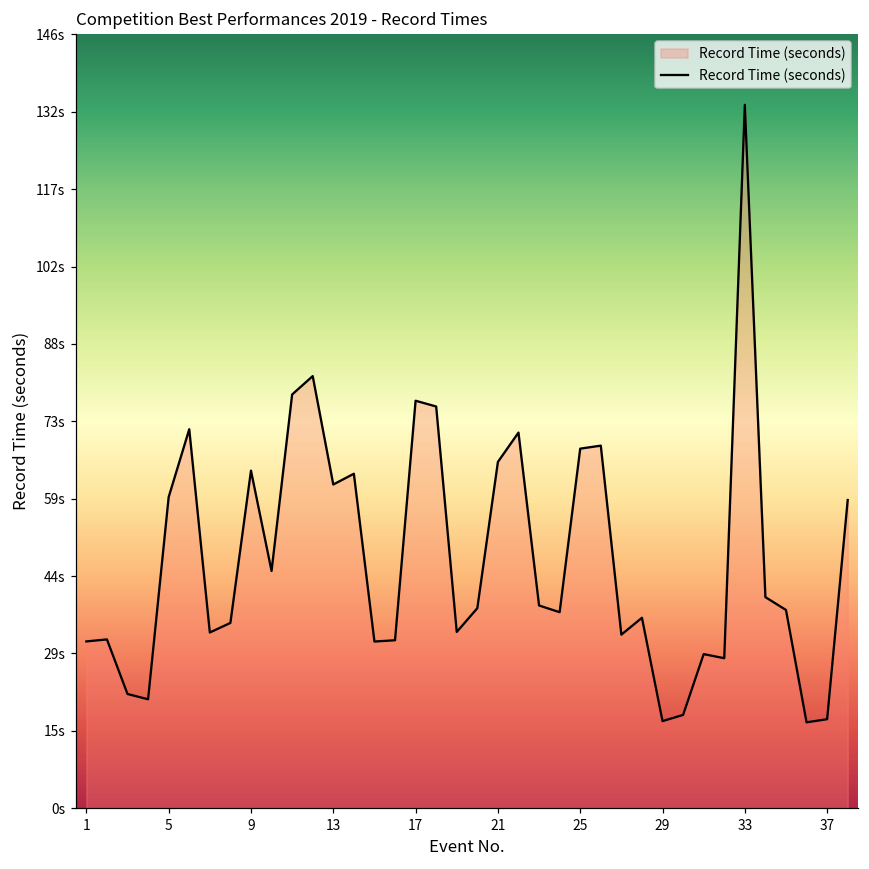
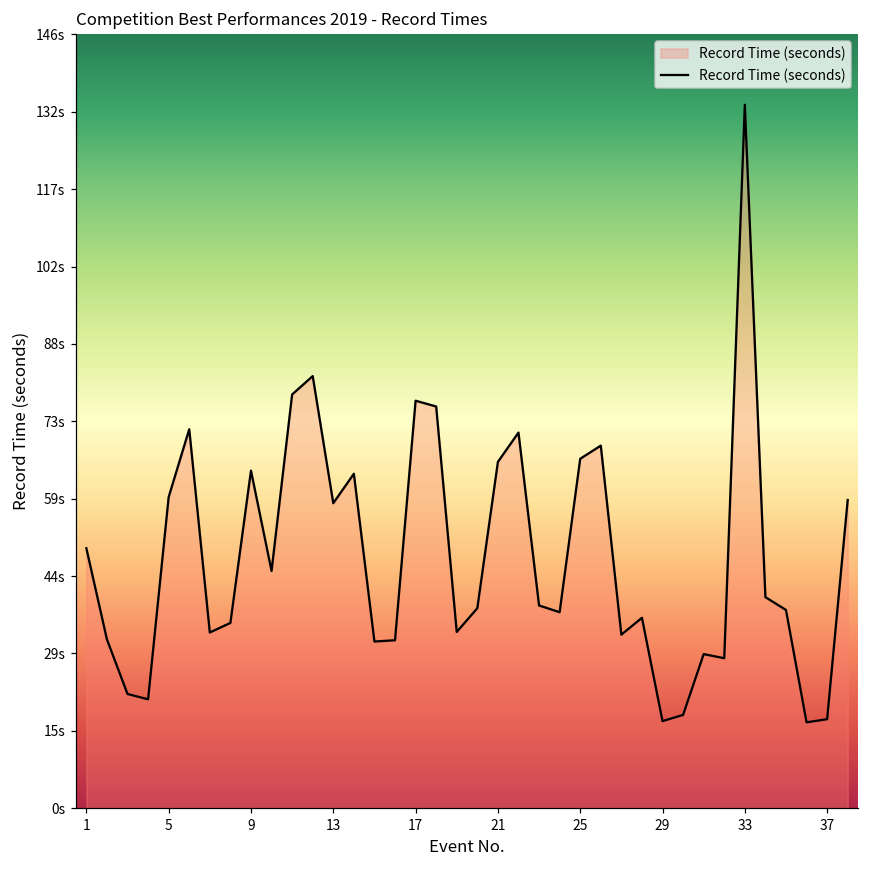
  {
-   "1": "32s",
+   "1": "49s",
    "5": "59s",
    "9": "64s",
-   "13": "61s",
+   "13": "58s",
    "17": "77s",
    "21": "66s",
-   "25": "68s",
+   "25": "66s",
    "29": "16s",
    "33": "133s",
    "37": "17s"
  }
